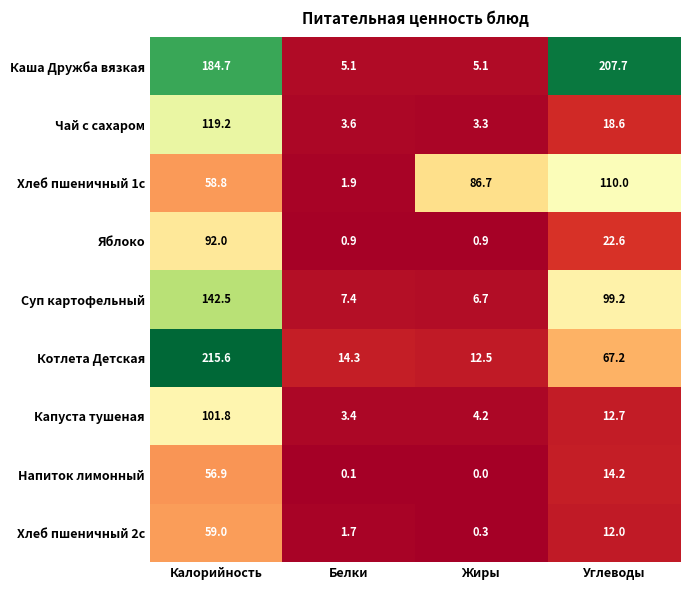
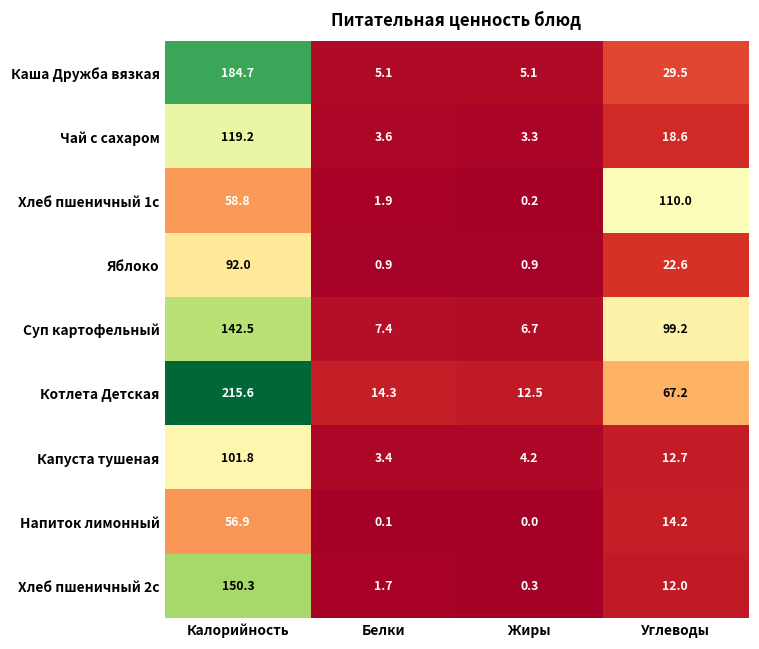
  {
    "Каша Дружба вязкая": {
      "Калорийность": 184.7,
      "Белки": 5.1,
      "Жиры": 5.1,
-     "Углеводы": 207.7
+     "Углеводы": 29.5
    },
    "Чай с сахаром": {
      "Калорийность": 119.2,
      "Белки": 3.6,
      "Жиры": 3.3,
      "Углеводы": 18.6
    },
    "Хлеб пшеничный 1с": {
      "Калорийность": 58.8,
      "Белки": 1.9,
-     "Жиры": 86.7,
+     "Жиры": 0.2,
      "Углеводы": 110.0
    },
    "Яблоко": {
      "Калорийность": 92.0,
      "Белки": 0.9,
      "Жиры": 0.9,
      "Углеводы": 22.6
    },
    "Суп картофельный": {
      "Калорийность": 142.5,
      "Белки": 7.4,
      "Жиры": 6.7,
      "Углеводы": 99.2
    },
    "Котлета Детская": {
      "Калорийность": 215.6,
      "Белки": 14.3,
      "Жиры": 12.5,
      "Углеводы": 67.2
    },
    "Капуста тушеная": {
      "Калорийность": 101.8,
      "Белки": 3.4,
      "Жиры": 4.2,
      "Углеводы": 12.7
    },
    "Напиток лимонный": {
      "Калорийность": 56.9,
      "Белки": 0.1,
      "Жиры": 0.0,
      "Углеводы": 14.2
    },
    "Хлеб пшеничный 2с": {
-     "Калорийность": 59.0,
+     "Калорийность": 150.3,
      "Белки": 1.7,
      "Жиры": 0.3,
      "Углеводы": 12.0
    }
  }
